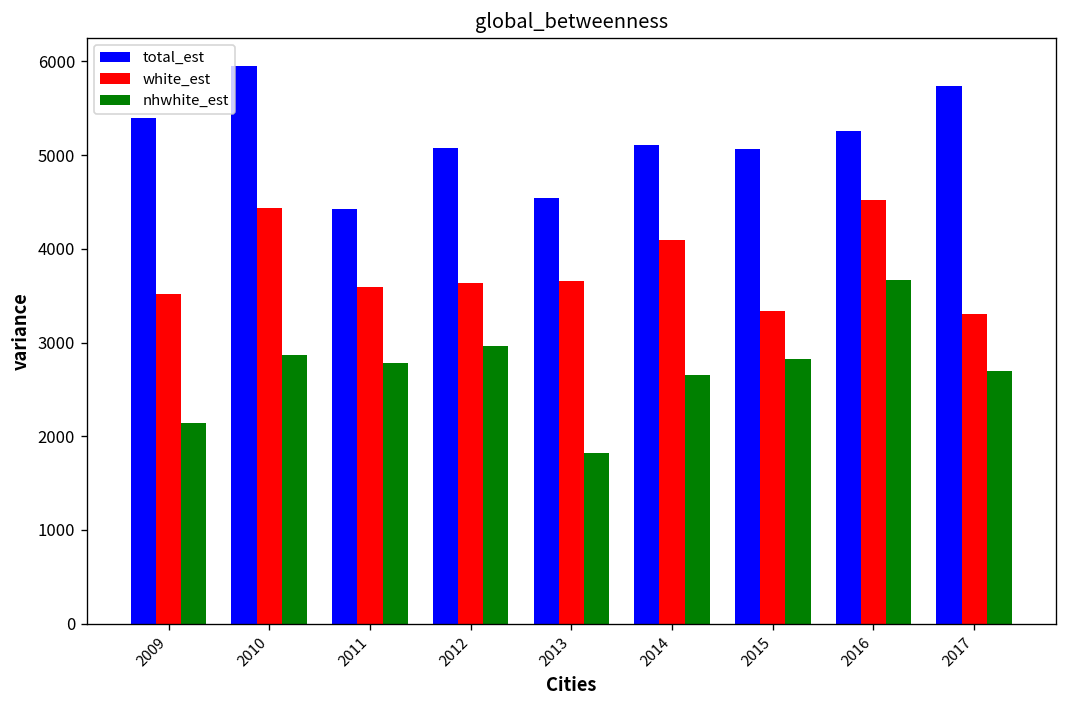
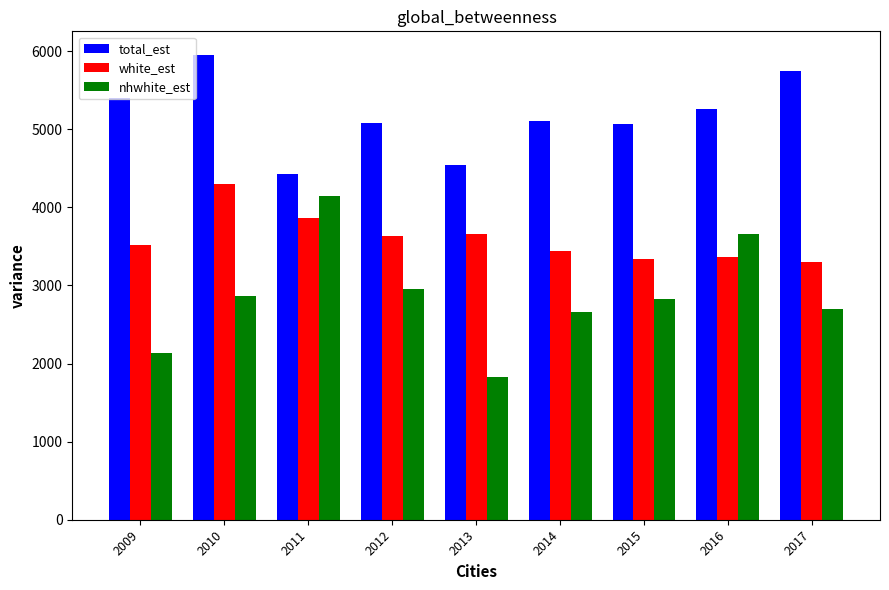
  {
    "total_est": {
      "2010": 6000,
      "2011": 4400,
      "2012": 5100,
      "2013": 4500,
      "2014": 5100,
      "2015": 5100,
      "2016": 5300,
      "2017": 5700
    },
    "white_est": {
      "2009": 3500,
-     "2010": 4400,
-     "2011": 3600,
+     "2010": 4300,
+     "2011": 3900,
      "2012": 3600,
      "2013": 3700,
-     "2014": 4100,
+     "2014": 3400,
      "2015": 3300,
-     "2016": 4500,
+     "2016": 3400,
      "2017": 3300
    },
    "nhwhite_est": {
      "2009": 2100,
      "2010": 2900,
-     "2011": 2800,
+     "2011": 4100,
      "2012": 3000,
      "2013": 1800,
      "2014": 2700,
      "2015": 2800,
      "2016": 3700,
      "2017": 2700
    }
  }
